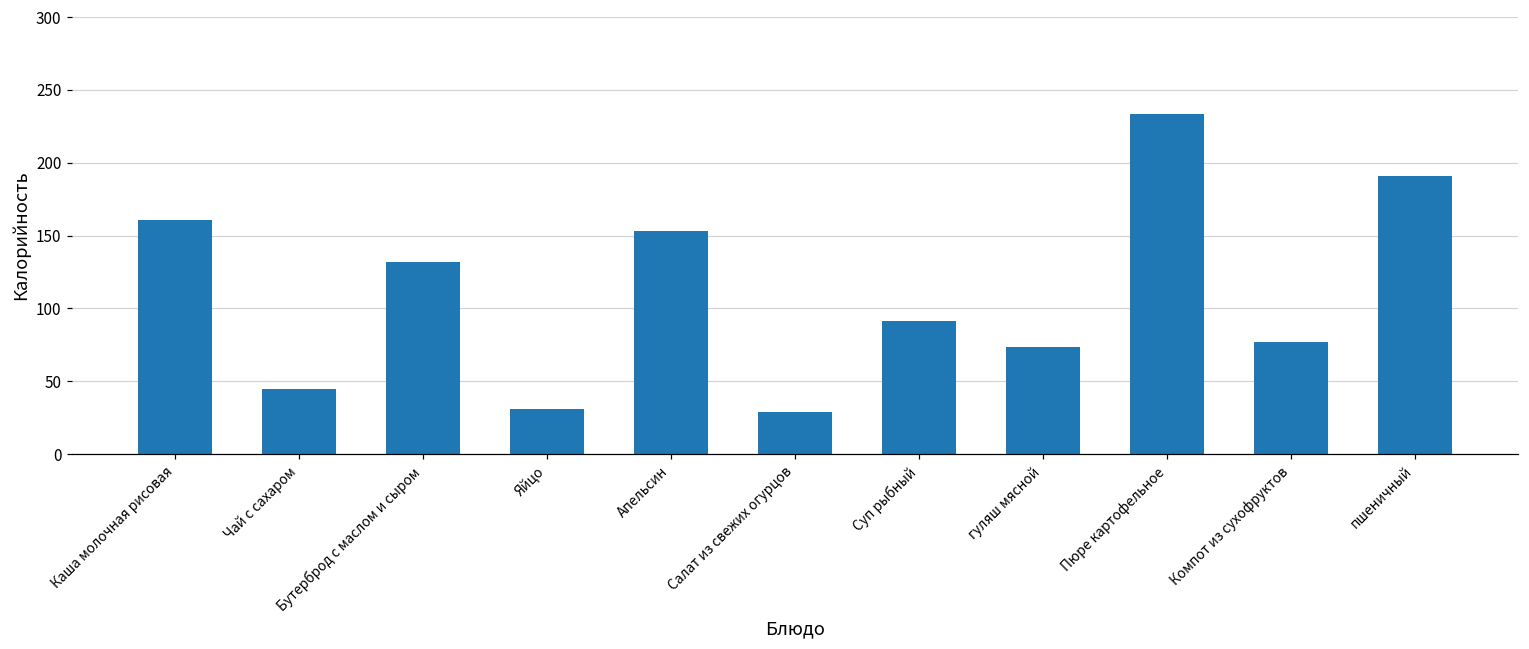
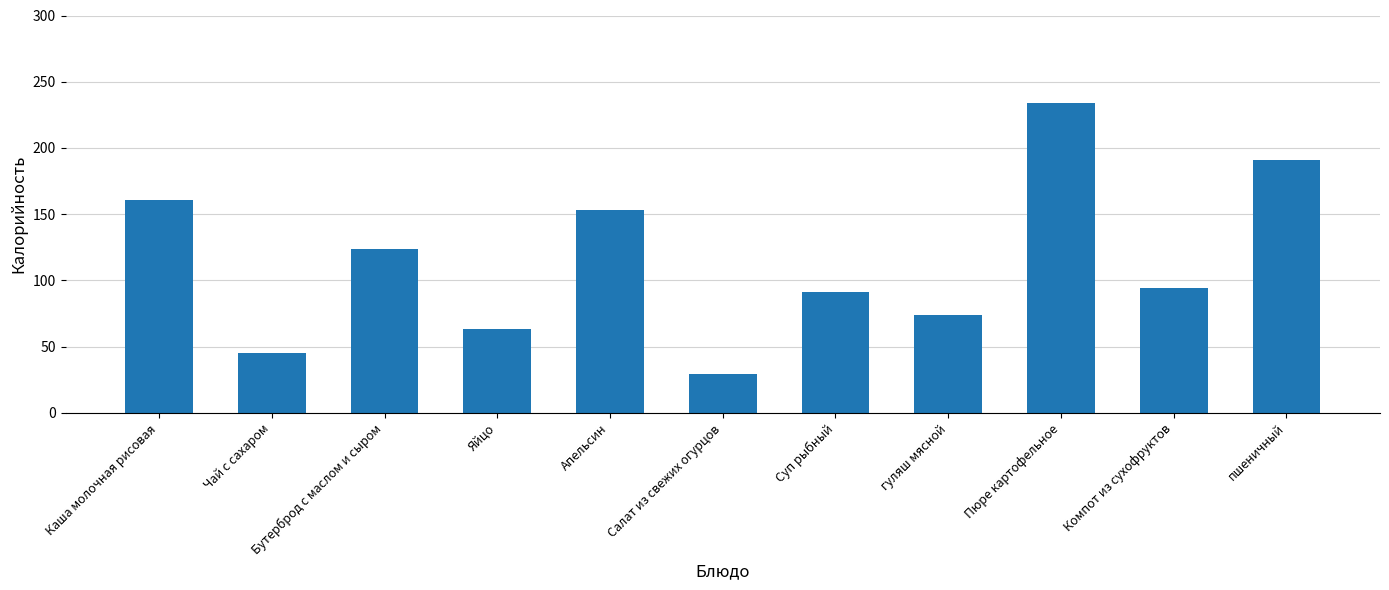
  {
    "Каша молочная рисовая": 161,
    "Чай с сахаром": 45,
-   "Бутерброд с маслом и сыром": 132,
-   "Яйцо": 31,
+   "Бутерброд с маслом и сыром": 124,
+   "Яйцо": 63,
    "Апельсин": 153,
    "Салат из свежих огурцов": 29,
    "Суп рыбный": 91,
    "гуляш мясной": 74,
    "Пюре картофельное": 234,
-   "Компот из сухофруктов": 77,
+   "Компот из сухофруктов": 94,
    "пшеничный": 191
  }
